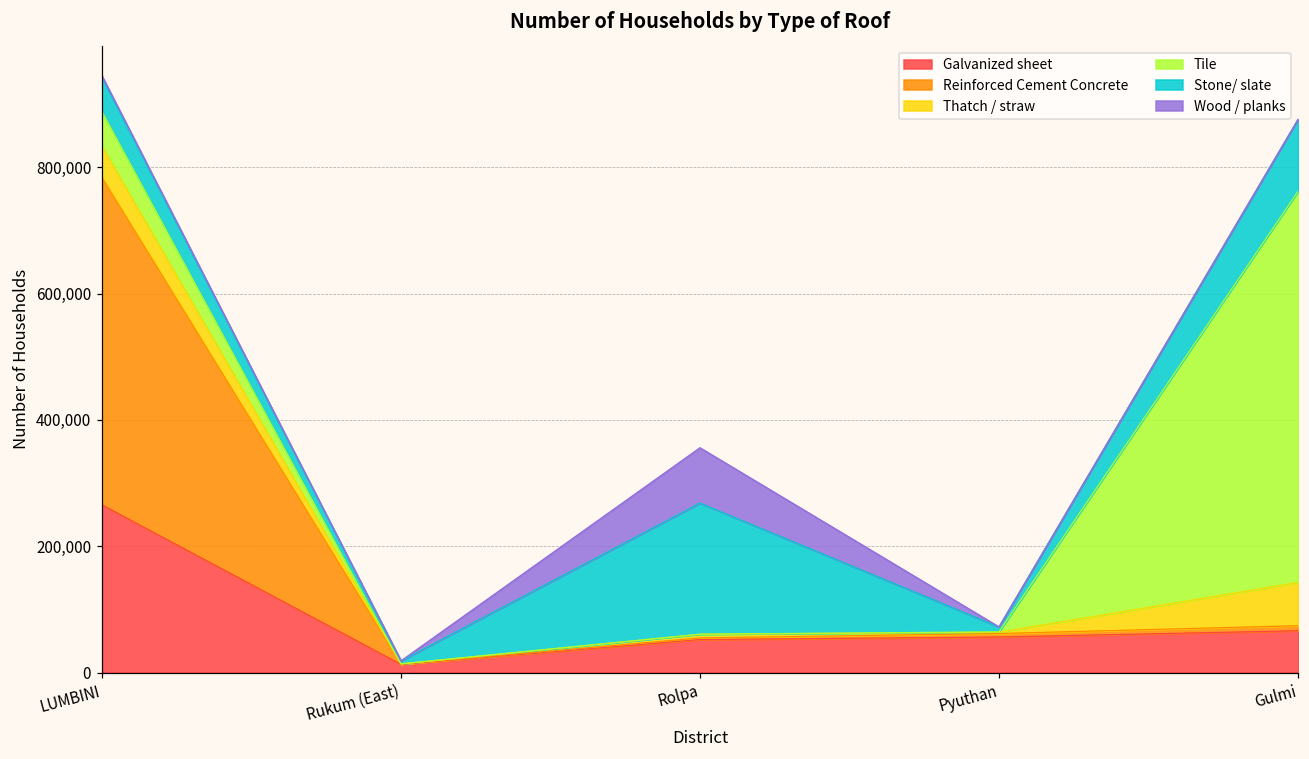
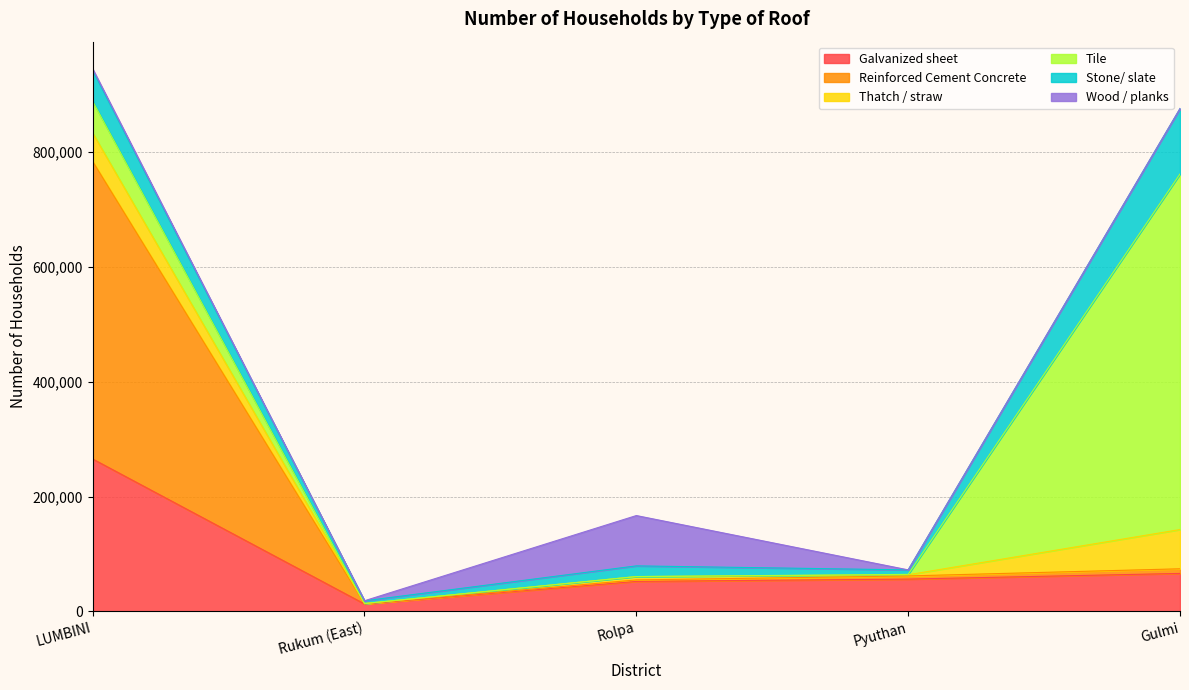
  {
    "Galvanized sheet": {
      "LUMBINI": "270,000",
      "Pyuthan": "60,000",
      "Gulmi": "70,000"
    },
    "Reinforced Cement Concrete": {
      "LUMBINI": "520,000",
      "Gulmi": "10,000"
    },
    "Thatch / straw": {
      "LUMBINI": "50,000",
      "Gulmi": "70,000"
    },
    "Tile": {
      "LUMBINI": "60,000",
      "Gulmi": "620,000"
    },
    "Stone/ slate": {
-     "Rolpa": "210,000"
+     "Rolpa": "20,000"
    },
    "Wood / planks": {
      "Rolpa": "90,000"
    }
  }
